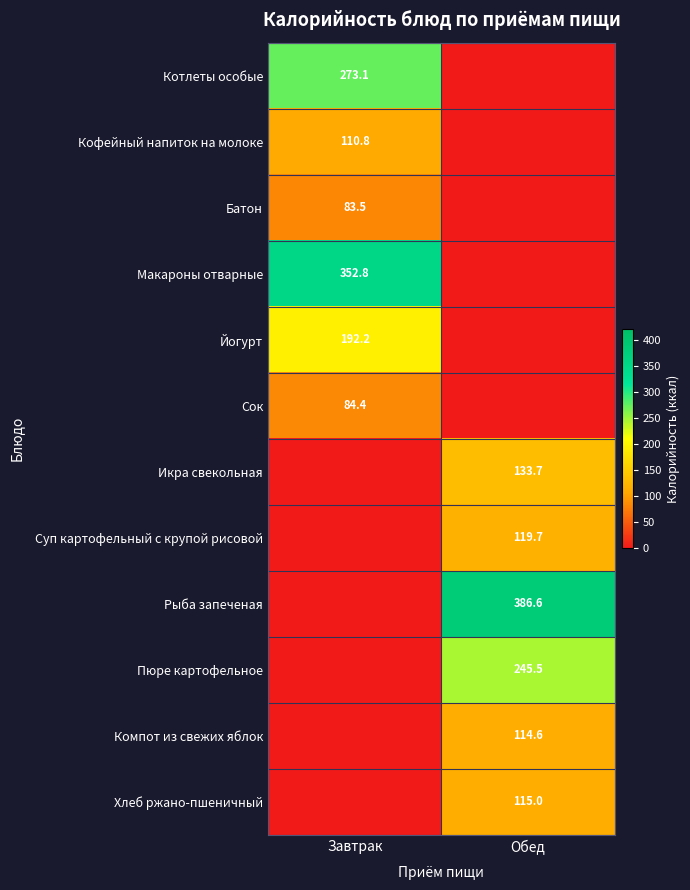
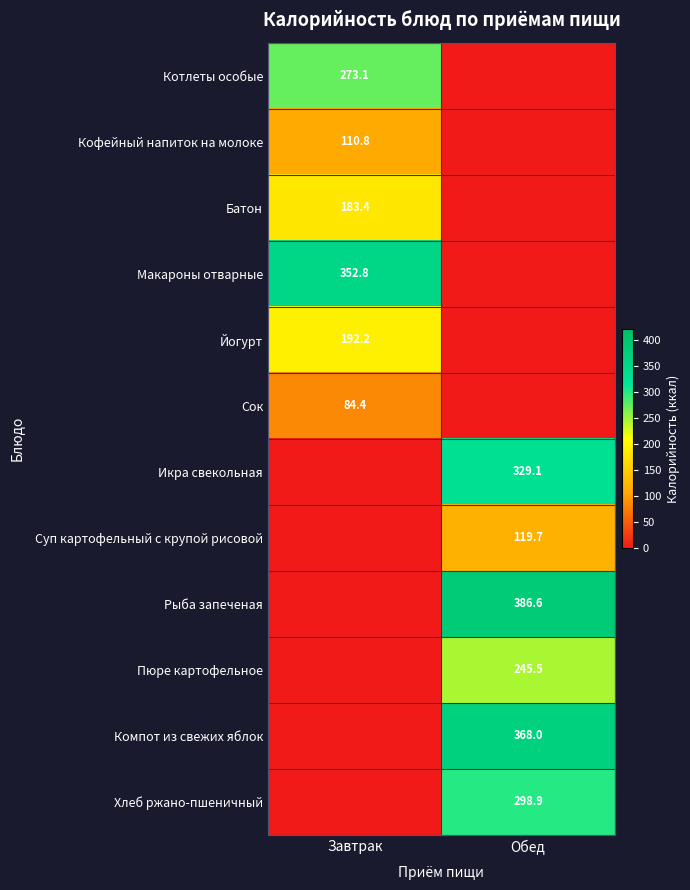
  {
    "Котлеты особые": {
      "Завтрак": 273.1
    },
    "Кофейный напиток на молоке": {
      "Завтрак": 110.8
    },
    "Батон": {
-     "Завтрак": 83.5
+     "Завтрак": 183.4
    },
    "Макароны отварные": {
      "Завтрак": 352.8
    },
    "Йогурт": {
      "Завтрак": 192.2
    },
    "Сок": {
      "Завтрак": 84.4
    },
    "Икра свекольная": {
-     "Обед": 133.7
+     "Обед": 329.1
    },
    "Суп картофельный с крупой рисовой": {
      "Обед": 119.7
    },
    "Рыба запеченая": {
      "Обед": 386.6
    },
    "Пюре картофельное": {
      "Обед": 245.5
    },
    "Компот из свежих яблок": {
-     "Обед": 114.6
+     "Обед": 368.0
    },
    "Хлеб ржано-пшеничный": {
-     "Обед": 115.0
+     "Обед": 298.9
    }
  }
